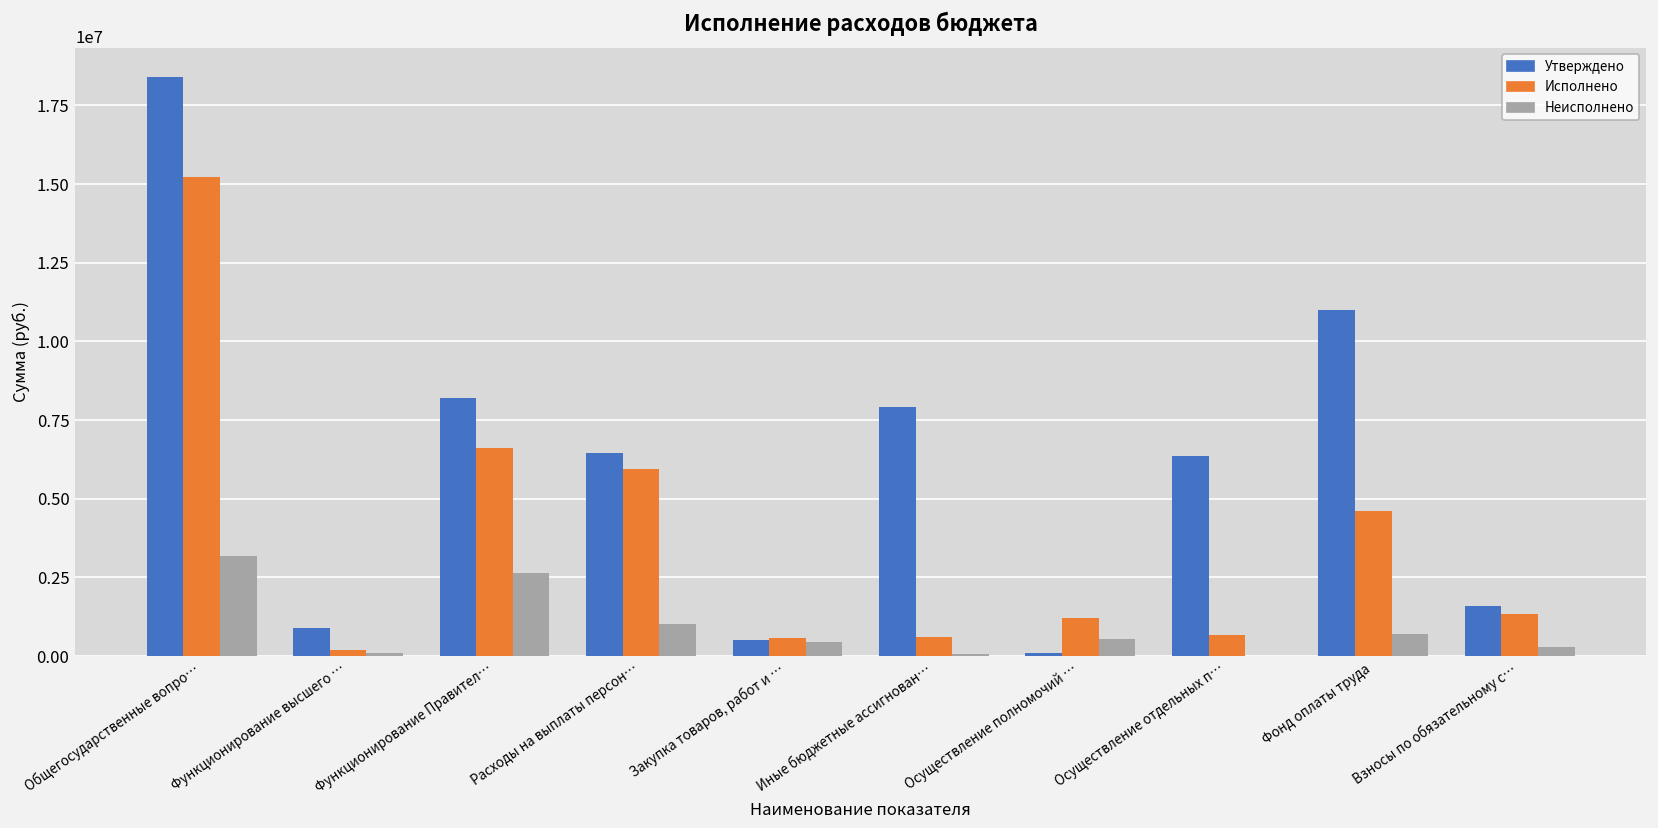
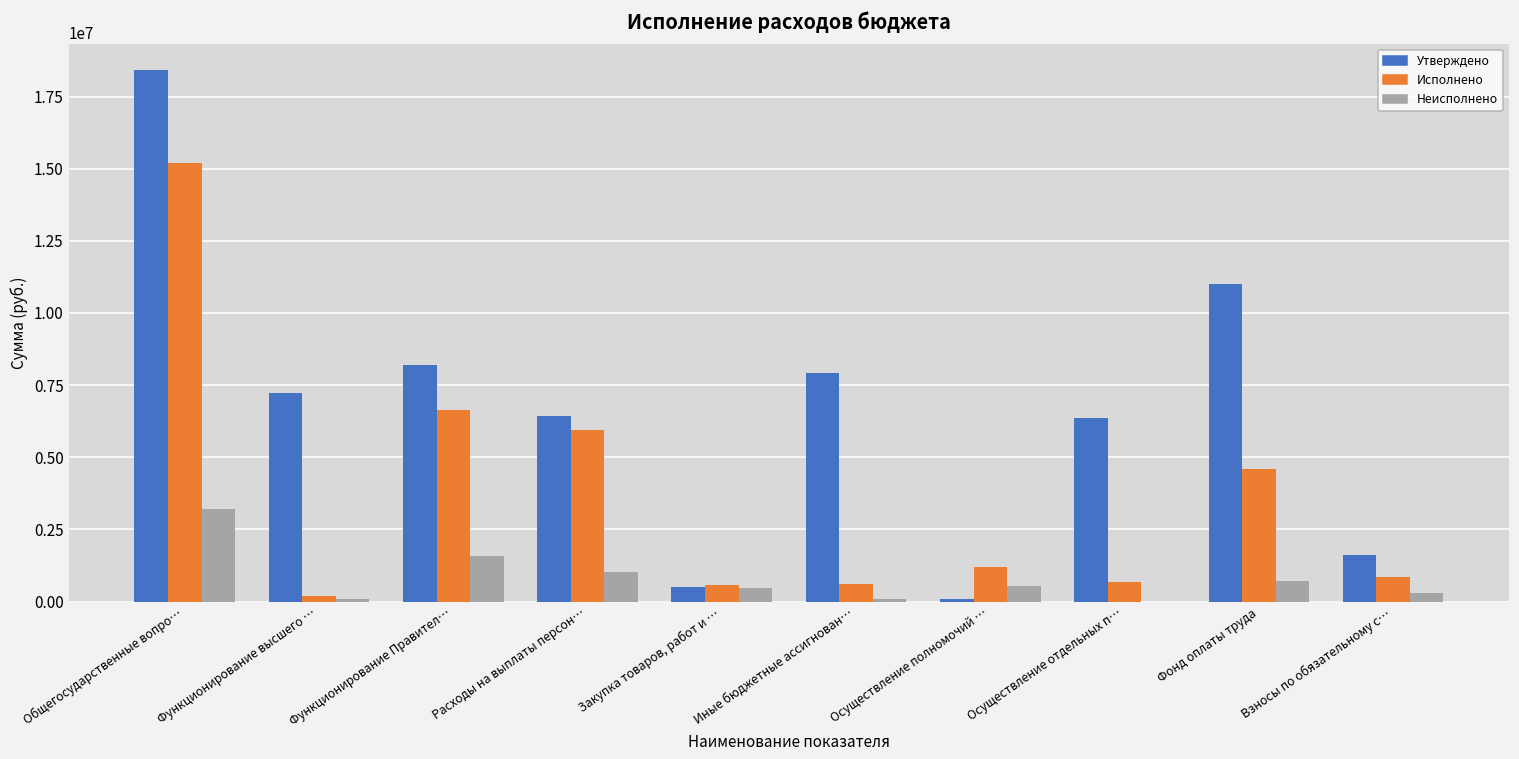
  {
    "Утверждено": {
      "Общегосударственные вопро…": 18400000,
-     "Функционирование высшего …": 900000,
+     "Функционирование высшего …": 7200000,
      "Функционирование Правител…": 8200000,
      "Расходы на выплаты персон…": 6400000,
      "Закупка товаров, работ и …": 500000,
      "Иные бюджетные ассигнован…": 7900000,
      "Осуществление отдельных п…": 6400000,
      "Фонд оплаты труда": 11000000,
      "Взносы по обязательному с…": 1600000
    },
    "Исполнено": {
      "Общегосударственные вопро…": 15200000,
      "Функционирование высшего …": 200000,
      "Функционирование Правител…": 6600000,
      "Расходы на выплаты персон…": 5900000,
      "Закупка товаров, работ и …": 600000,
      "Иные бюджетные ассигнован…": 600000,
      "Осуществление полномочий …": 1200000,
      "Осуществление отдельных п…": 700000,
      "Фонд оплаты труда": 4600000,
-     "Взносы по обязательному с…": 1300000
+     "Взносы по обязательному с…": 800000
    },
    "Неисполнено": {
      "Общегосударственные вопро…": 3200000,
-     "Функционирование Правител…": 2600000,
+     "Функционирование Правител…": 1600000,
      "Расходы на выплаты персон…": 1000000,
      "Закупка товаров, работ и …": 500000,
      "Осуществление полномочий …": 500000,
      "Осуществление отдельных п…": 0,
      "Фонд оплаты труда": 700000,
      "Взносы по обязательному с…": 300000
    }
  }
